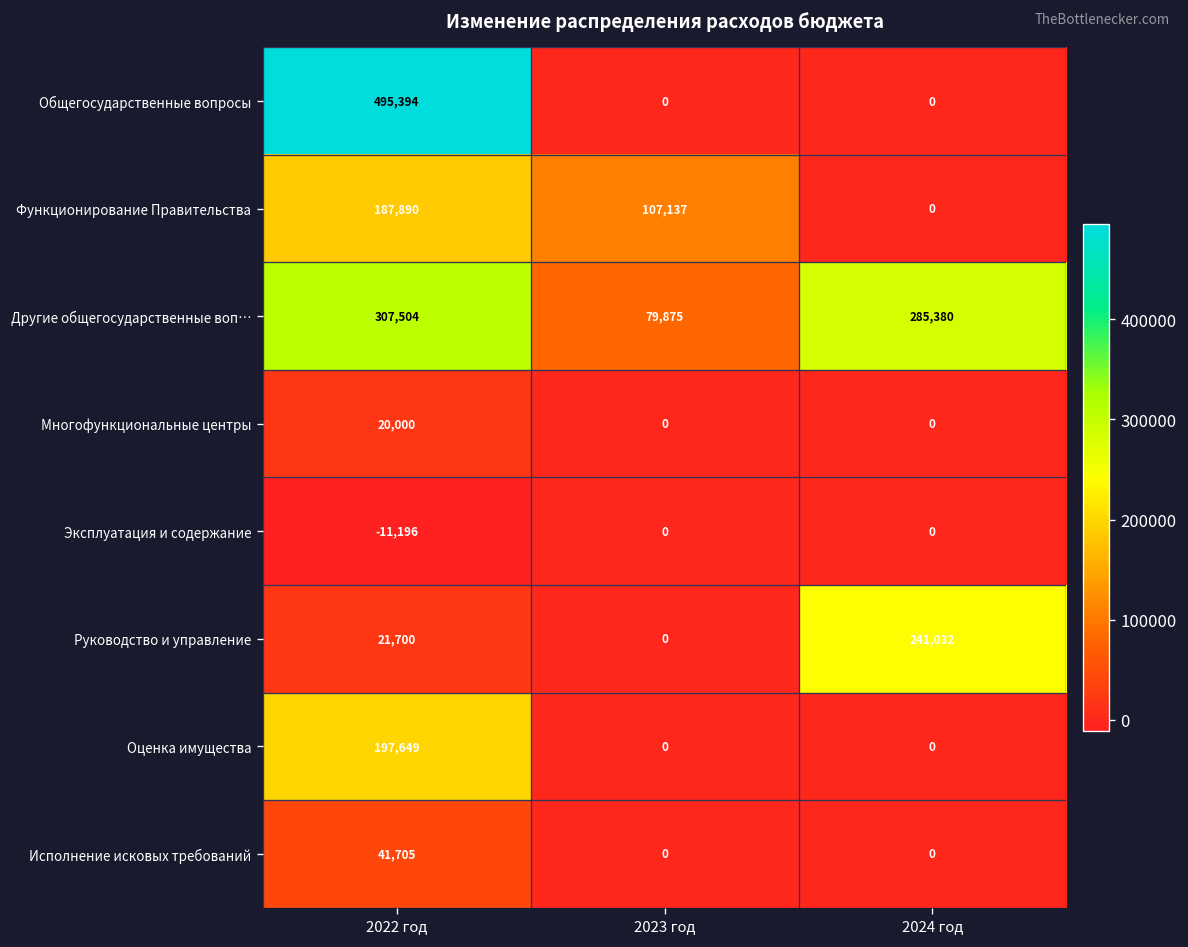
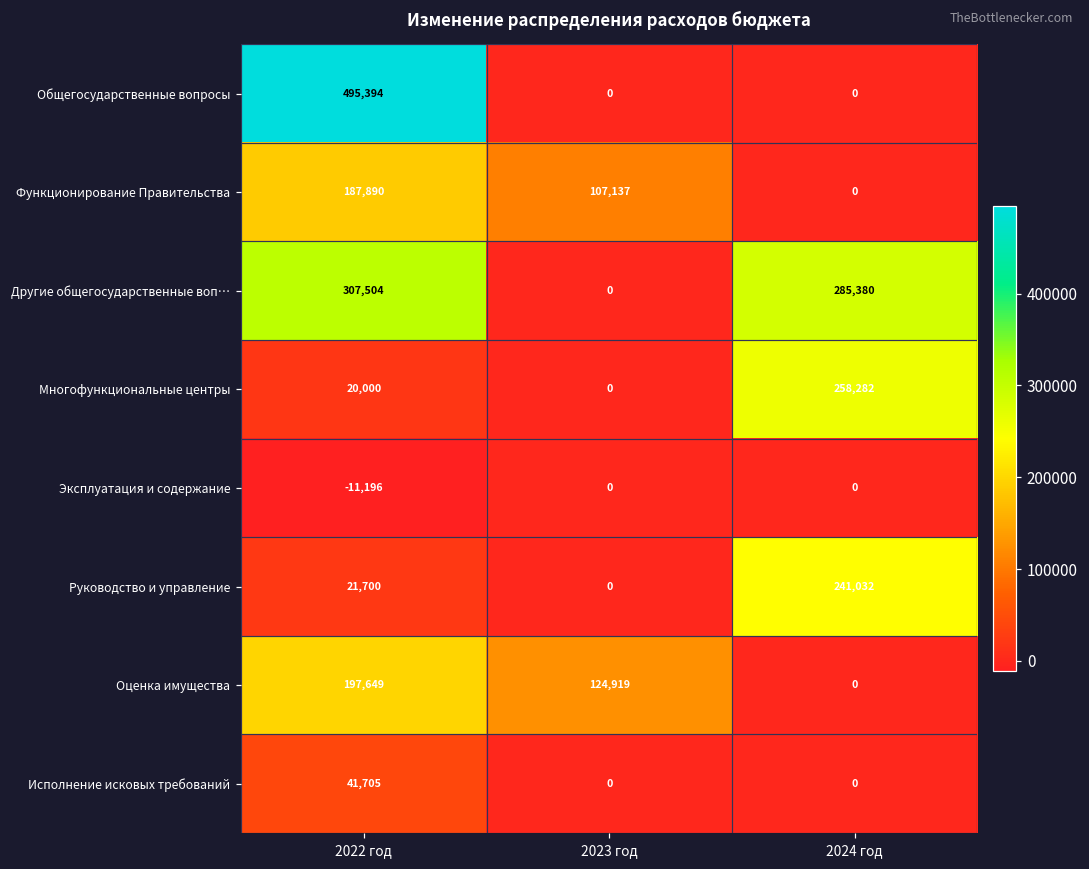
  {
    "Общегосударственные вопросы": {
      "2022 год": "495,394",
      "2023 год": "0",
      "2024 год": "0"
    },
    "Функционирование Правительства": {
      "2022 год": "187,890",
      "2023 год": "107,137",
      "2024 год": "0"
    },
    "Другие общегосударственные воп…": {
      "2022 год": "307,504",
-     "2023 год": "79,875",
+     "2023 год": "0",
      "2024 год": "285,380"
    },
    "Многофункциональные центры": {
      "2022 год": "20,000",
      "2023 год": "0",
-     "2024 год": "0"
+     "2024 год": "258,282"
    },
    "Эксплуатация и содержание": {
      "2022 год": "-11,196",
      "2023 год": "0",
      "2024 год": "0"
    },
    "Руководство и управление": {
      "2022 год": "21,700",
      "2023 год": "0",
      "2024 год": "241,032"
    },
    "Оценка имущества": {
      "2022 год": "197,649",
-     "2023 год": "0",
+     "2023 год": "124,919",
      "2024 год": "0"
    },
    "Исполнение исковых требований": {
      "2022 год": "41,705",
      "2023 год": "0",
      "2024 год": "0"
    }
  }
